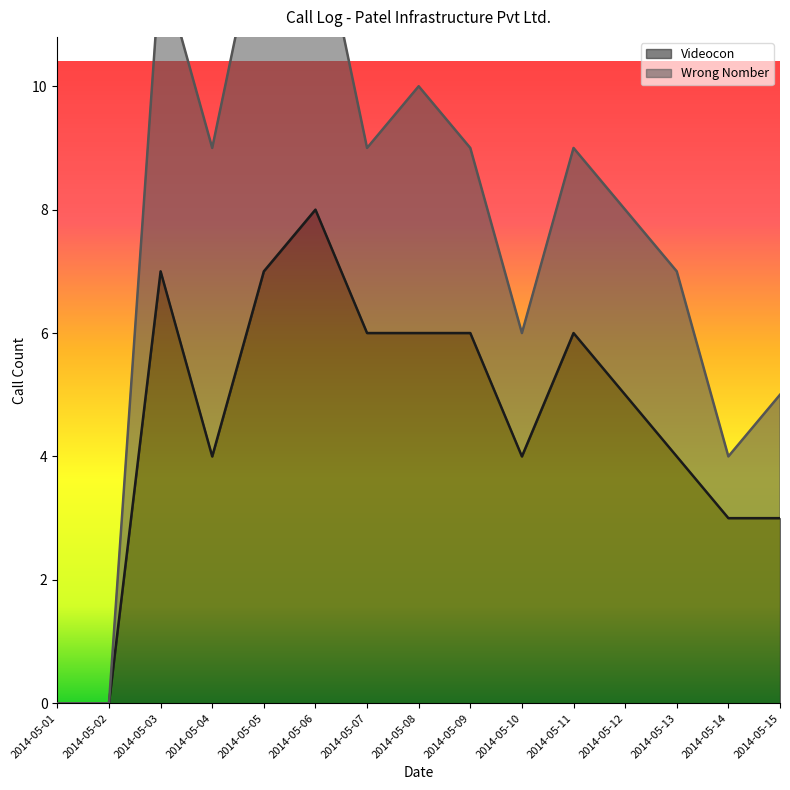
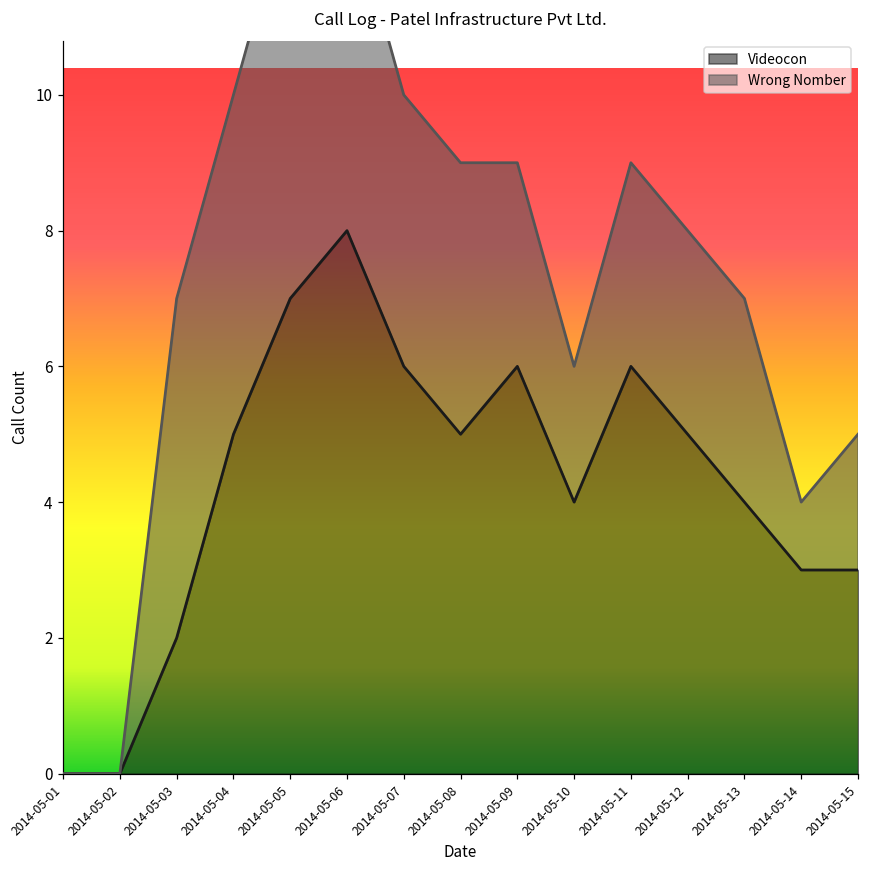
  {
    "Videocon": {
-     "2014-05-03": 7,
-     "2014-05-04": 4,
+     "2014-05-03": 2,
+     "2014-05-04": 5,
      "2014-05-05": 7,
      "2014-05-06": 8,
      "2014-05-07": 6,
-     "2014-05-08": 6,
+     "2014-05-08": 5,
      "2014-05-09": 6,
      "2014-05-10": 4,
      "2014-05-11": 6,
      "2014-05-12": 5,
      "2014-05-13": 4,
      "2014-05-14": 3,
      "2014-05-15": 3
    },
    "Wrong Nomber": {
      "2014-05-04": 5,
-     "2014-05-07": 3,
+     "2014-05-07": 4,
      "2014-05-08": 4,
      "2014-05-09": 3,
      "2014-05-10": 2,
      "2014-05-11": 3,
      "2014-05-12": 3,
      "2014-05-13": 3,
      "2014-05-14": 1,
      "2014-05-15": 2
    }
  }
